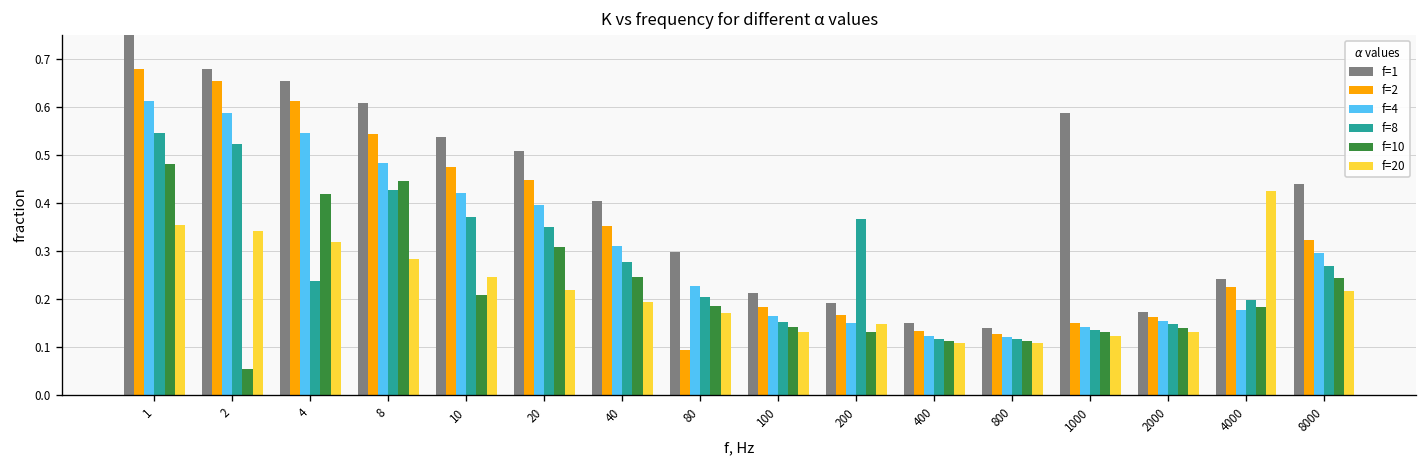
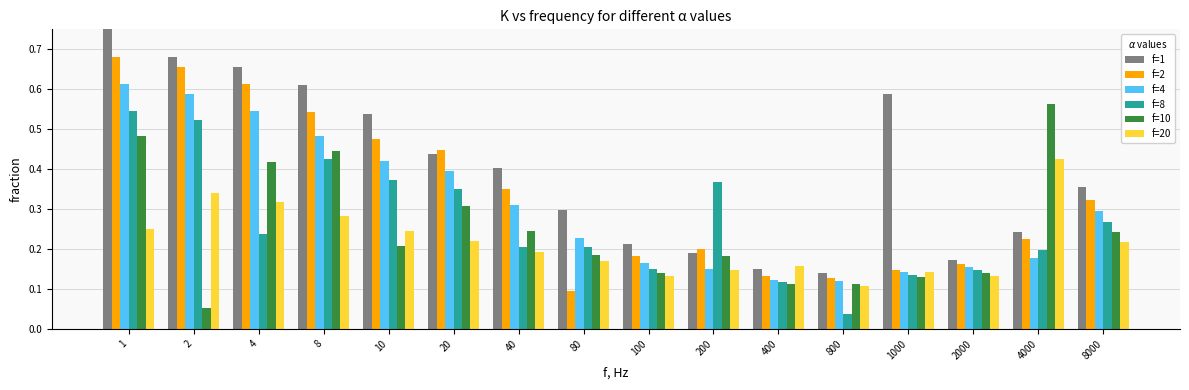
  {
    "f=1": {
      "2": 0.68,
      "4": 0.65,
      "8": 0.61,
      "10": 0.54,
-     "20": 0.51,
+     "20": 0.44,
      "40": 0.40,
      "80": 0.30,
      "100": 0.21,
      "200": 0.19,
      "400": 0.15,
      "800": 0.14,
      "1000": 0.59,
      "2000": 0.17,
      "4000": 0.24,
-     "8000": 0.44
+     "8000": 0.36
    },
    "f=2": {
      "1": 0.68,
      "2": 0.65,
      "4": 0.61,
      "8": 0.54,
      "10": 0.48,
      "20": 0.45,
      "40": 0.35,
      "80": 0.09,
      "100": 0.18,
-     "200": 0.17,
+     "200": 0.20,
      "400": 0.13,
      "800": 0.13,
      "1000": 0.15,
      "2000": 0.16,
      "4000": 0.23,
      "8000": 0.32
    },
    "f=4": {
      "1": 0.61,
      "2": 0.59,
      "4": 0.55,
      "8": 0.48,
      "10": 0.42,
      "20": 0.40,
      "40": 0.31,
      "80": 0.23,
      "100": 0.16,
      "200": 0.15,
      "400": 0.12,
      "800": 0.12,
      "1000": 0.14,
      "2000": 0.15,
      "4000": 0.18,
      "8000": 0.30
    },
    "f=8": {
      "1": 0.55,
      "2": 0.52,
      "4": 0.24,
      "8": 0.43,
      "10": 0.37,
      "20": 0.35,
-     "40": 0.28,
+     "40": 0.21,
      "80": 0.20,
      "100": 0.15,
      "200": 0.37,
      "400": 0.12,
-     "800": 0.12,
+     "800": 0.04,
      "1000": 0.14,
      "2000": 0.15,
      "4000": 0.20,
      "8000": 0.27
    },
    "f=10": {
      "1": 0.48,
      "2": 0.05,
      "4": 0.42,
      "8": 0.45,
      "10": 0.21,
      "20": 0.31,
      "40": 0.25,
      "80": 0.19,
      "100": 0.14,
-     "200": 0.13,
+     "200": 0.18,
      "400": 0.11,
      "800": 0.11,
      "1000": 0.13,
      "2000": 0.14,
-     "4000": 0.18,
+     "4000": 0.56,
      "8000": 0.24
    },
    "f=20": {
-     "1": 0.35,
+     "1": 0.25,
      "2": 0.34,
      "4": 0.32,
      "8": 0.28,
      "10": 0.25,
      "20": 0.22,
      "40": 0.19,
      "80": 0.17,
      "100": 0.13,
      "200": 0.15,
-     "400": 0.11,
+     "400": 0.16,
      "800": 0.11,
-     "1000": 0.12,
+     "1000": 0.14,
      "2000": 0.13,
      "4000": 0.42,
      "8000": 0.22
    }
  }
